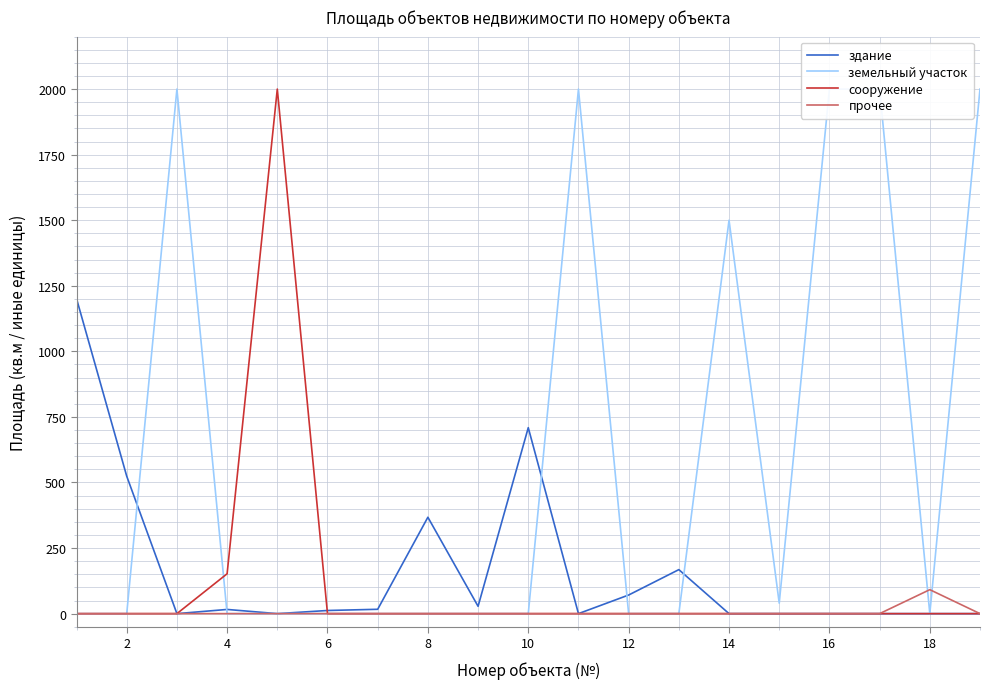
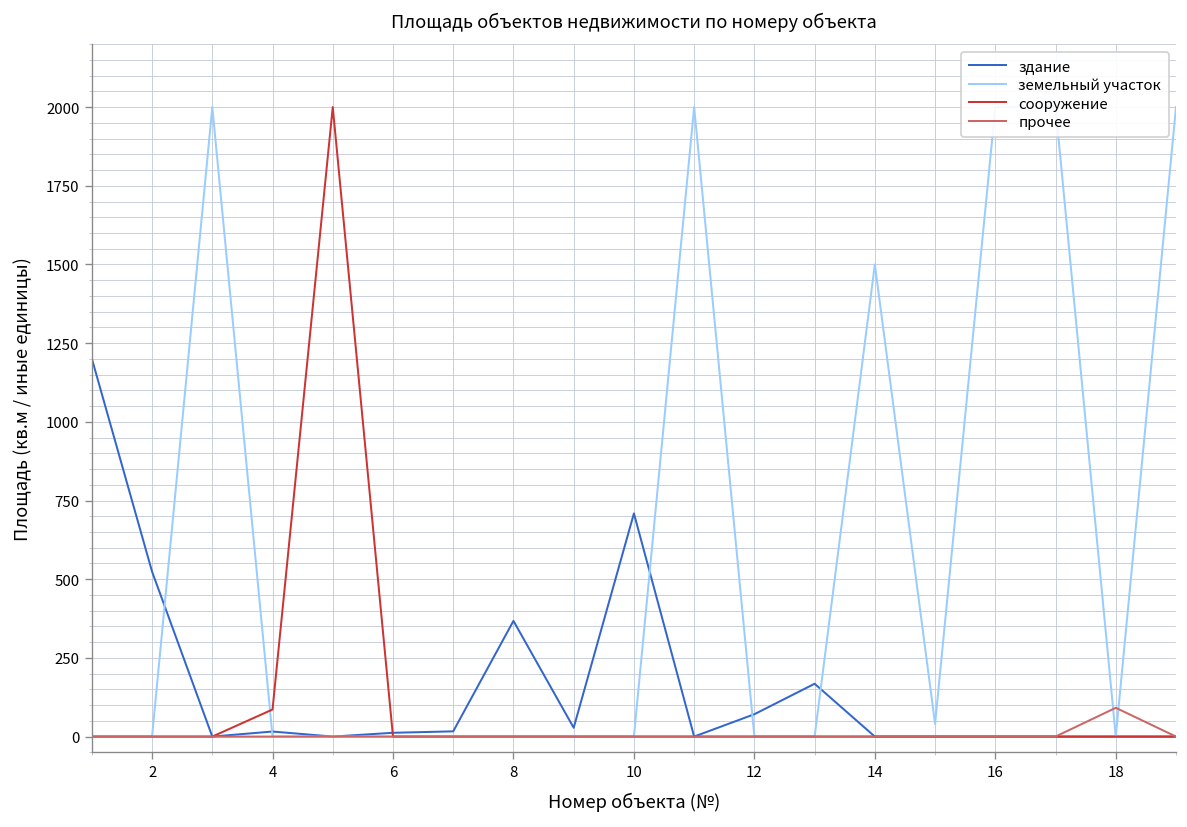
  {
    "здание": {
      "2": 520,
      "4": 20,
      "6": 10,
      "8": 370,
      "10": 710,
      "12": 70
    },
    "земельный участок": {
      "14": 1500
    },
    "сооружение": {
-     "4": 150
+     "4": 90
    },
    "прочее": {
      "18": 90
    }
  }
